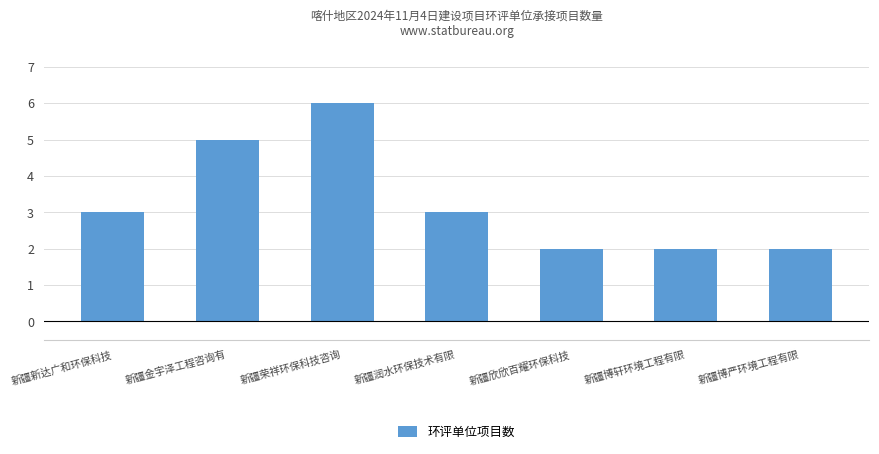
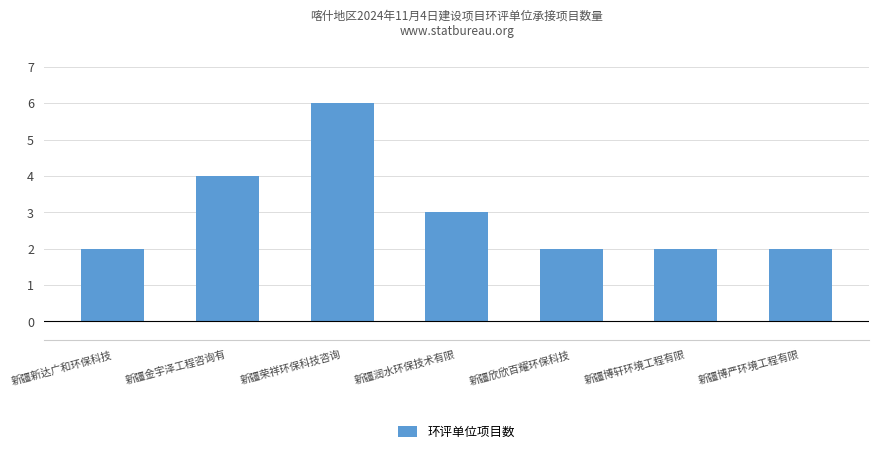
  {
-   "新疆新达广和环保科技": 3,
-   "新疆金宇泽工程咨询有": 5,
+   "新疆新达广和环保科技": 2,
+   "新疆金宇泽工程咨询有": 4,
    "新疆荣祥环保科技咨询": 6,
    "新疆润水环保技术有限": 3,
    "新疆欣欣百耀环保科技": 2,
    "新疆博轩环境工程有限": 2,
    "新疆博严环境工程有限": 2
  }
